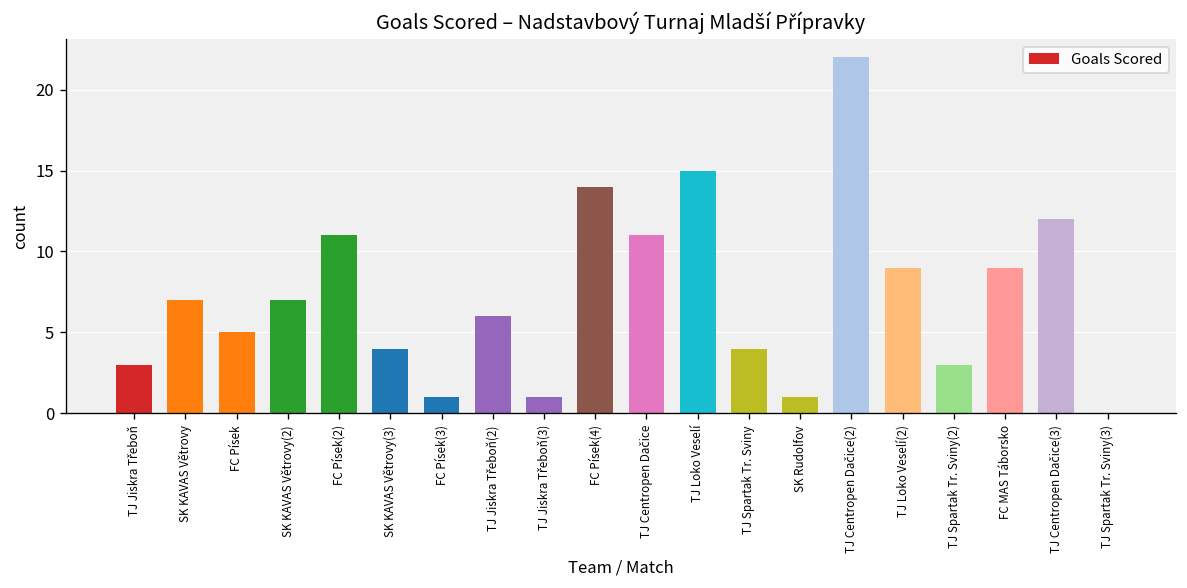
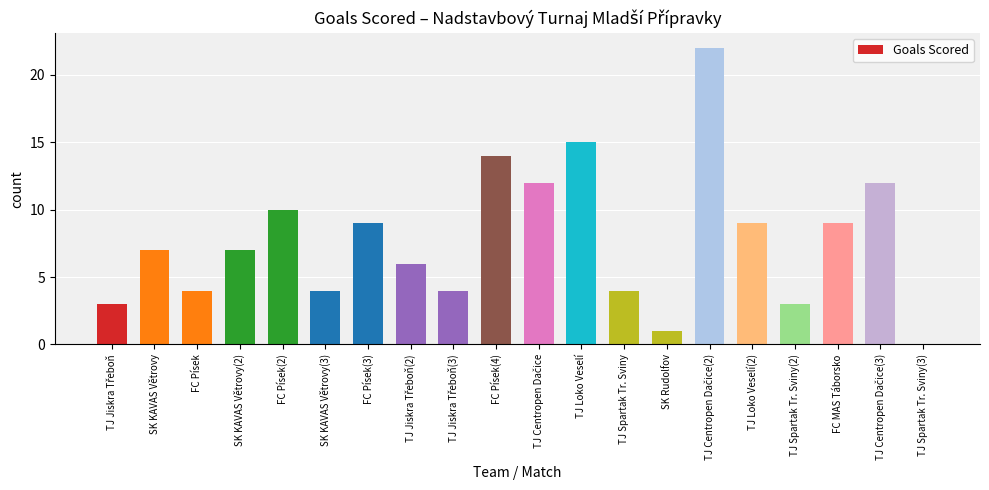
  {
    "TJ Jiskra Třeboň": 3,
    "SK KAVAS Větrovy": 7,
-   "FC Písek": 5,
+   "FC Písek": 4,
    "SK KAVAS Větrovy(2)": 7,
-   "FC Písek(2)": 11,
+   "FC Písek(2)": 10,
    "SK KAVAS Větrovy(3)": 4,
-   "FC Písek(3)": 1,
+   "FC Písek(3)": 9,
    "TJ Jiskra Třeboň(2)": 6,
-   "TJ Jiskra Třeboň(3)": 1,
+   "TJ Jiskra Třeboň(3)": 4,
    "FC Písek(4)": 14,
-   "TJ Centropen Dačice": 11,
+   "TJ Centropen Dačice": 12,
    "TJ Loko Veselí": 15,
    "TJ Spartak Tr. Sviny": 4,
    "SK Rudolfov": 1,
    "TJ Centropen Dačice(2)": 22,
    "TJ Loko Veselí(2)": 9,
    "TJ Spartak Tr. Sviny(2)": 3,
    "FC MAS Táborsko": 9,
    "TJ Centropen Dačice(3)": 12,
    "TJ Spartak Tr. Sviny(3)": 0
  }
